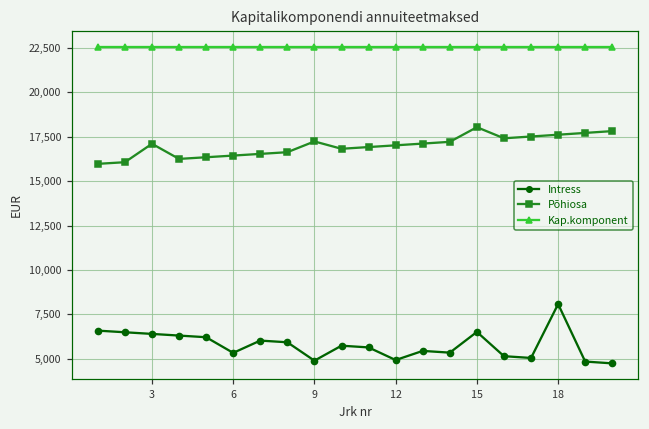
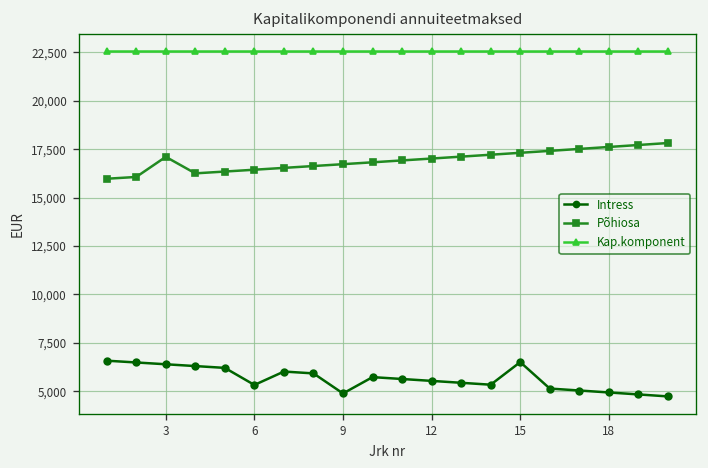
  {
    "Intress": {
      "3": "6,400",
      "6": "5,300",
      "9": "4,900",
-     "12": "4,900",
+     "12": "5,500",
      "15": "6,500",
-     "18": "8,100"
+     "18": "4,900"
    },
    "Põhiosa": {
      "3": "17,100",
      "6": "16,400",
-     "9": "17,200",
+     "9": "16,700",
      "12": "17,000",
-     "15": "18,000",
+     "15": "17,300",
      "18": "17,600"
    },
    "Kap.komponent": {
      "3": "22,600",
      "6": "22,600",
      "9": "22,600",
      "12": "22,600",
      "15": "22,600",
      "18": "22,600"
    }
  }
